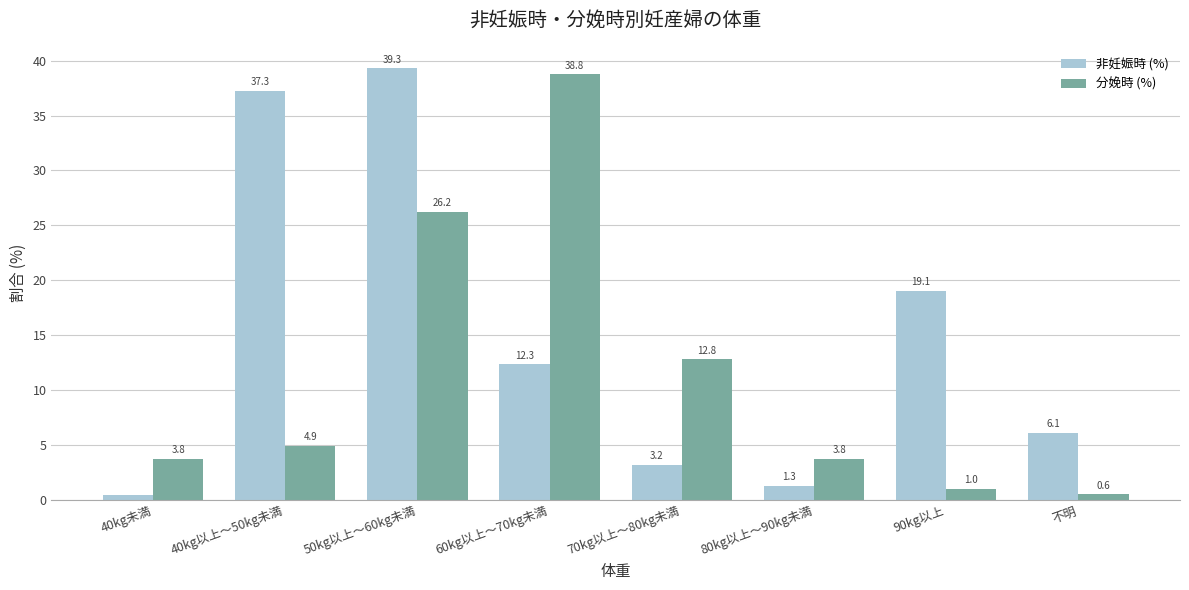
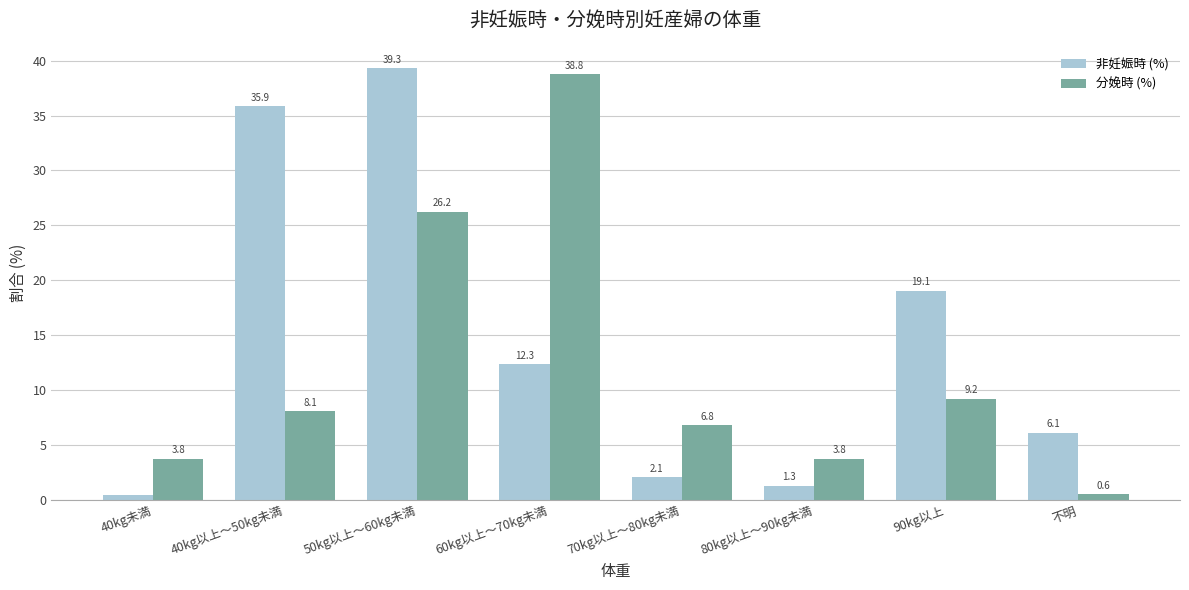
  {
    "非妊娠時 (%)": {
-     "40kg以上～50kg未満": 37.3,
+     "40kg以上～50kg未満": 35.9,
      "50kg以上～60kg未満": 39.3,
      "60kg以上～70kg未満": 12.3,
-     "70kg以上～80kg未満": 3.2,
+     "70kg以上～80kg未満": 2.1,
      "80kg以上～90kg未満": 1.3,
      "90kg以上": 19.1,
      "不明": 6.1
    },
    "分娩時 (%)": {
      "40kg未満": 3.8,
-     "40kg以上～50kg未満": 4.9,
+     "40kg以上～50kg未満": 8.1,
      "50kg以上～60kg未満": 26.2,
      "60kg以上～70kg未満": 38.8,
-     "70kg以上～80kg未満": 12.8,
+     "70kg以上～80kg未満": 6.8,
      "80kg以上～90kg未満": 3.8,
-     "90kg以上": 1.0,
+     "90kg以上": 9.2,
      "不明": 0.6
    }
  }
